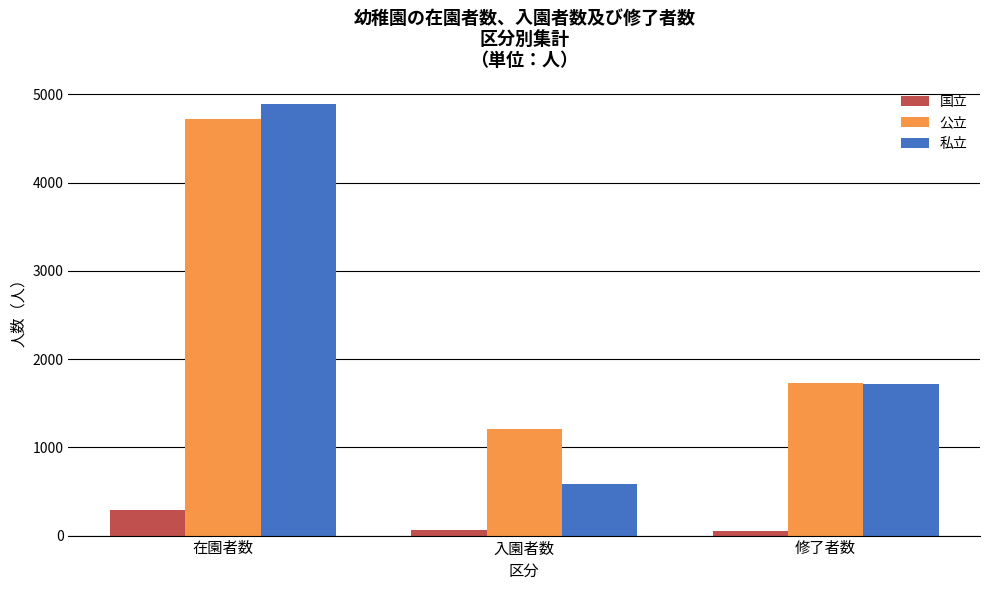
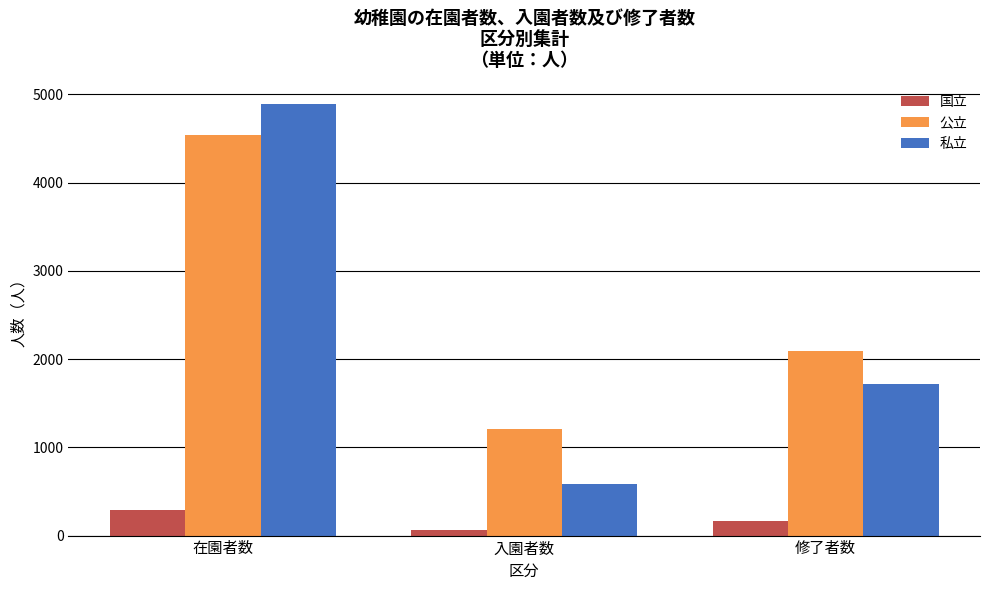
  {
    "国立": {
      "在園者数": 300,
      "入園者数": 100,
-     "修了者数": 100
+     "修了者数": 200
    },
    "公立": {
-     "在園者数": 4700,
+     "在園者数": 4500,
      "入園者数": 1200,
-     "修了者数": 1700
+     "修了者数": 2100
    },
    "私立": {
      "在園者数": 4900,
      "入園者数": 600,
      "修了者数": 1700
    }
  }
